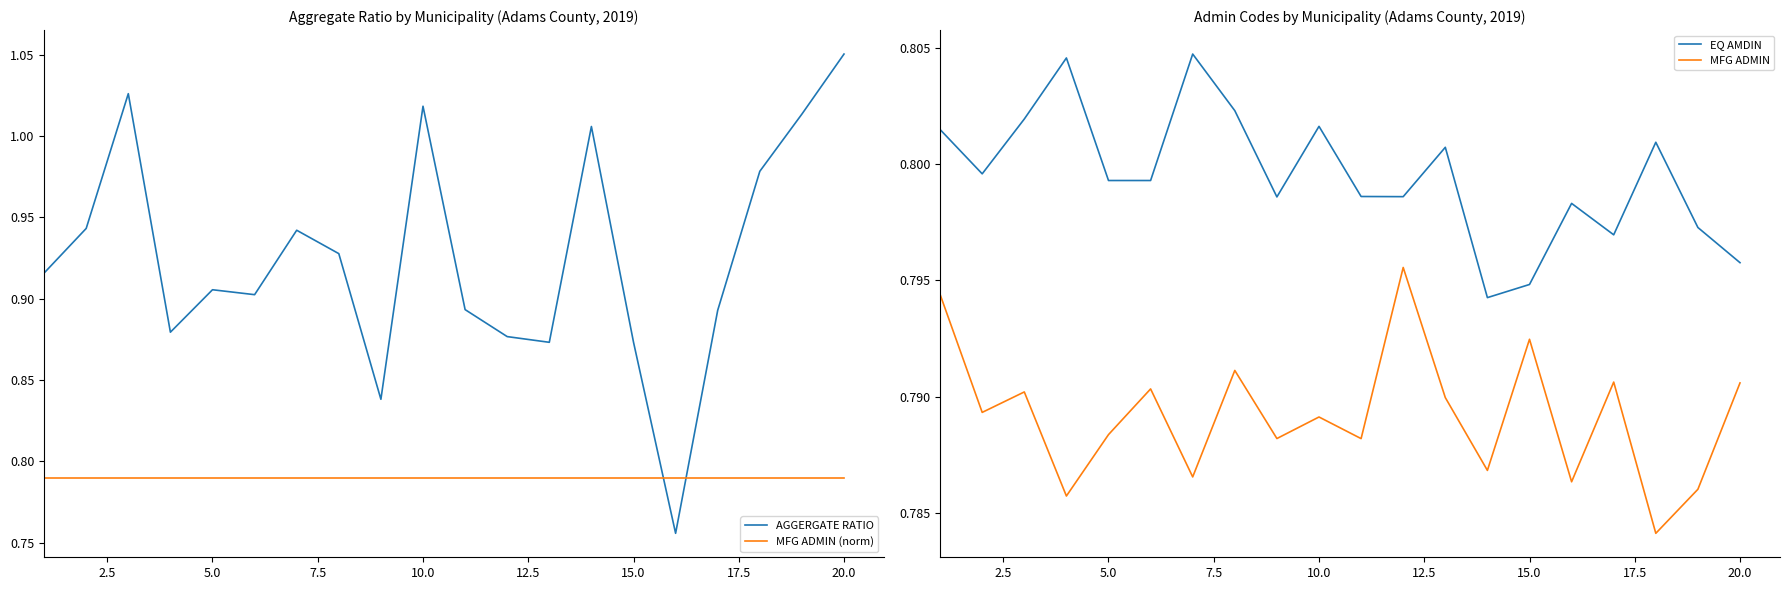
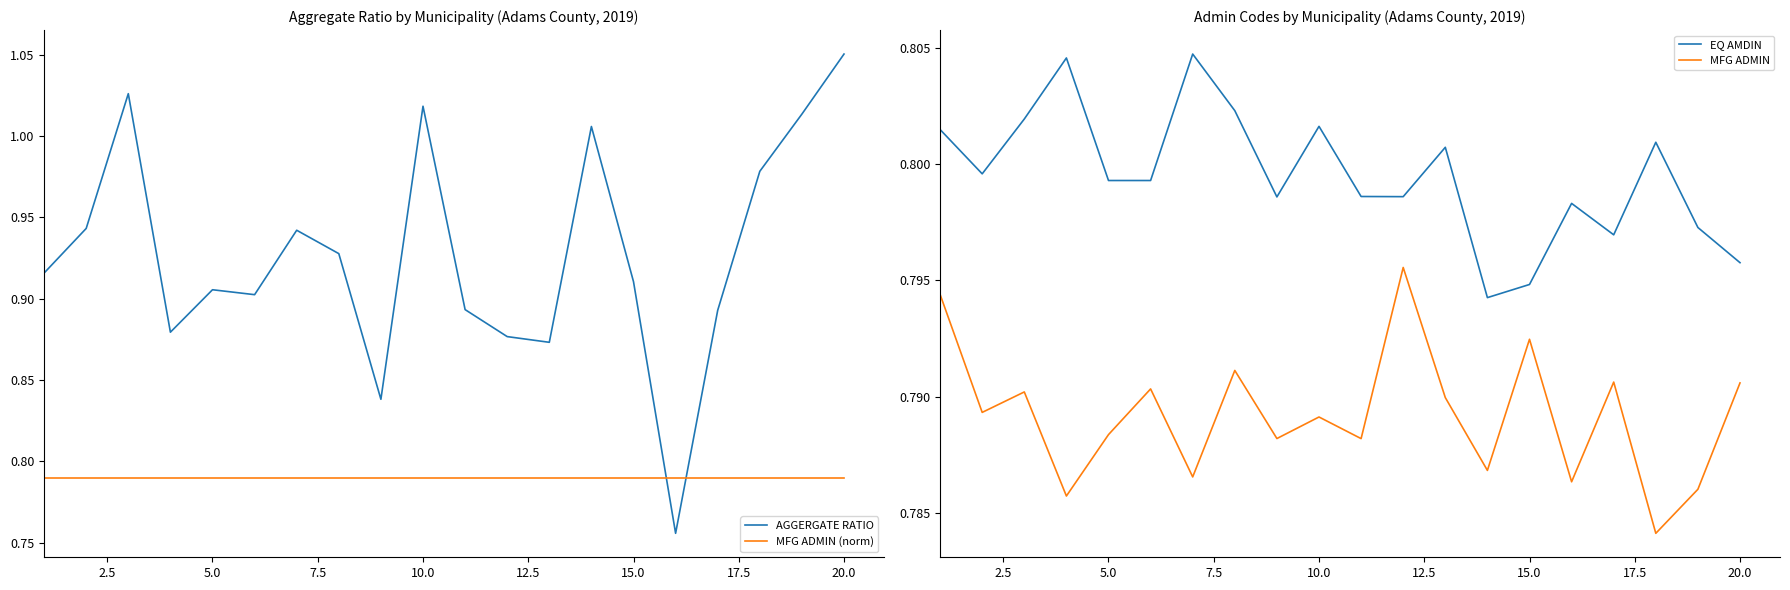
  {
    "Aggregate Ratio by Municipality (Adams County, 2019)": {
      "AGGERGATE RATIO": {
        "5.0": 0.906,
        "10.0": 1.018,
-       "15.0": 0.873,
+       "15.0": 0.911,
        "20.0": 1.050
      },
      "MFG ADMIN (norm)": {
        "5.0": 0.790,
        "10.0": 0.790,
        "15.0": 0.790,
        "20.0": 0.790
      }
    },
    "Admin Codes by Municipality (Adams County, 2019)": {
      "EQ AMDIN": {
        "5.0": 0.7993,
        "10.0": 0.8016,
        "15.0": 0.7948,
        "20.0": 0.7958
      },
      "MFG ADMIN": {
        "5.0": 0.7884,
        "10.0": 0.7891,
        "15.0": 0.7925,
        "20.0": 0.7906
      }
    }
  }
